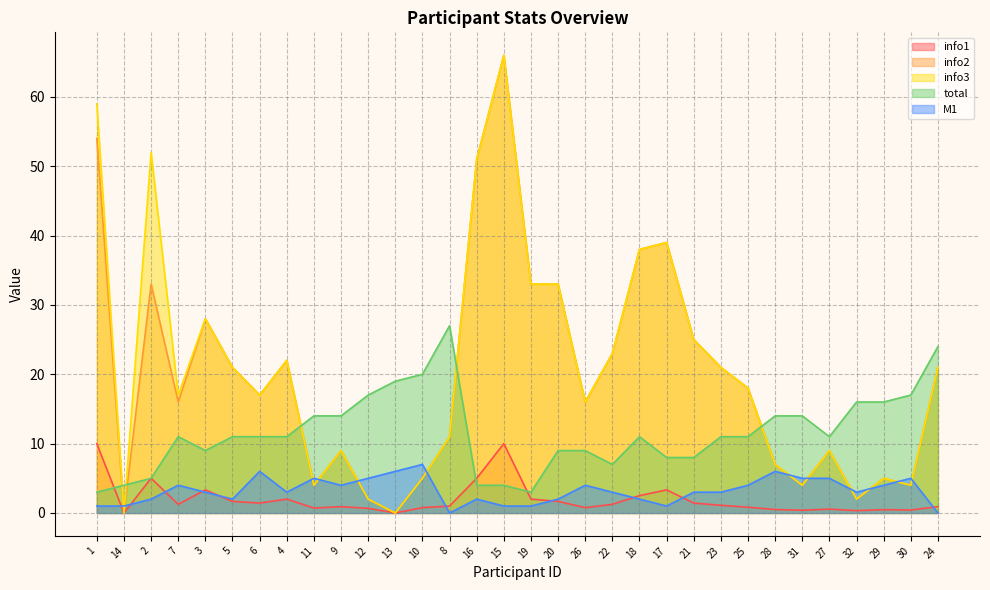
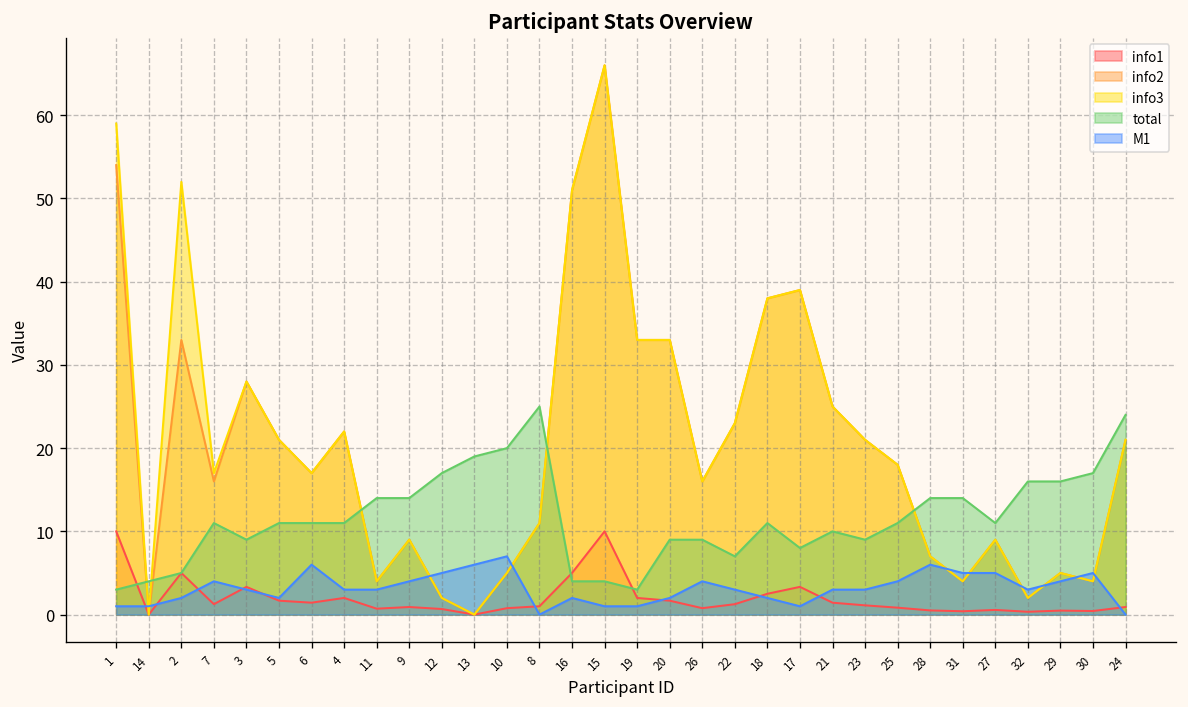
  {
    "total": {
      "1": 3,
      "14": 4,
      "7": 11,
      "3": 9,
      "5": 11,
      "6": 11,
      "4": 11,
      "11": 14,
      "9": 14,
      "12": 17,
      "13": 19,
      "10": 20,
-     "8": 27,
+     "8": 25,
      "16": 4,
      "15": 4,
      "19": 3,
      "20": 9,
      "26": 9,
      "22": 7,
      "18": 11,
      "17": 8,
-     "21": 8,
-     "23": 11,
+     "21": 10,
+     "23": 9,
      "25": 11,
      "28": 14,
      "31": 14,
      "27": 11,
      "32": 16,
      "29": 16,
      "30": 17,
      "24": 24
    },
    "M1": {
      "1": 1,
      "14": 1,
      "2": 2,
      "7": 4,
      "6": 6,
      "4": 3,
-     "11": 5,
+     "11": 3,
      "9": 4,
      "12": 5,
      "13": 6,
      "10": 7,
      "8": 0,
      "16": 2,
      "15": 1,
      "19": 1,
      "26": 4,
      "22": 3,
      "18": 2,
      "17": 1,
      "21": 3,
      "23": 3,
      "25": 4,
      "28": 6,
      "31": 5,
      "27": 5,
      "32": 3,
      "29": 4,
      "30": 5,
      "24": 0
    }
  }
